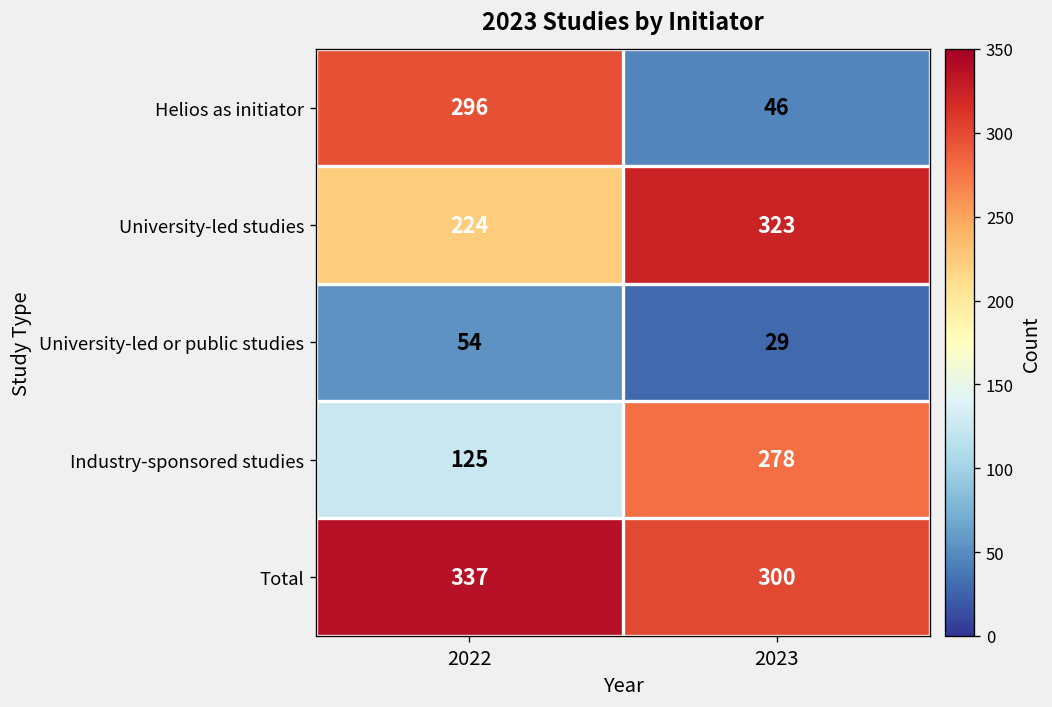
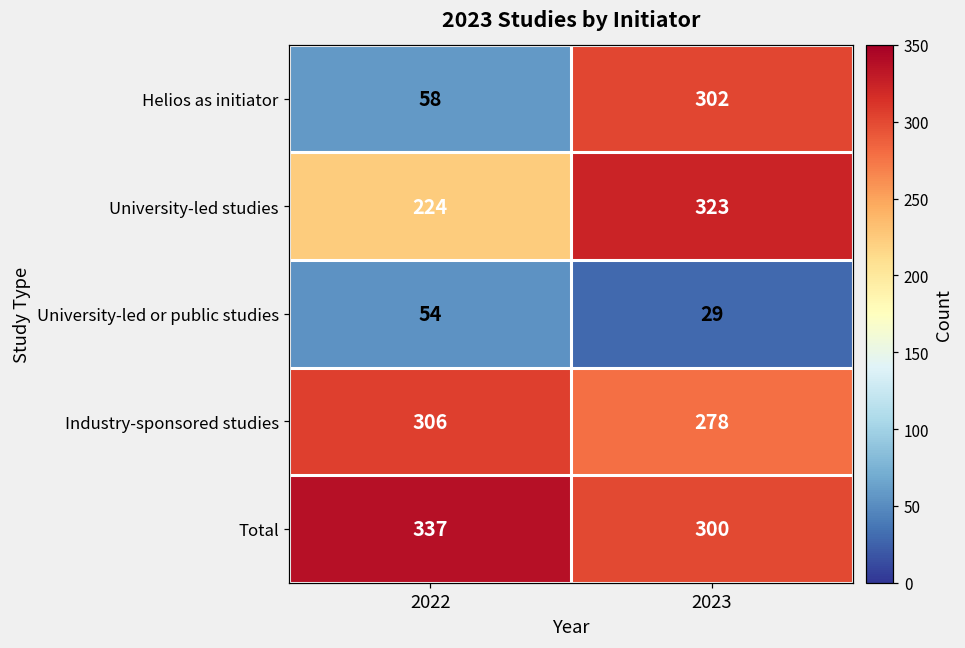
  {
    "Helios as initiator": {
-     "2022": 296,
-     "2023": 46
+     "2022": 58,
+     "2023": 302
    },
    "University-led studies": {
      "2022": 224,
      "2023": 323
    },
    "University-led or public studies": {
      "2022": 54,
      "2023": 29
    },
    "Industry-sponsored studies": {
-     "2022": 125,
+     "2022": 306,
      "2023": 278
    },
    "Total": {
      "2022": 337,
      "2023": 300
    }
  }
